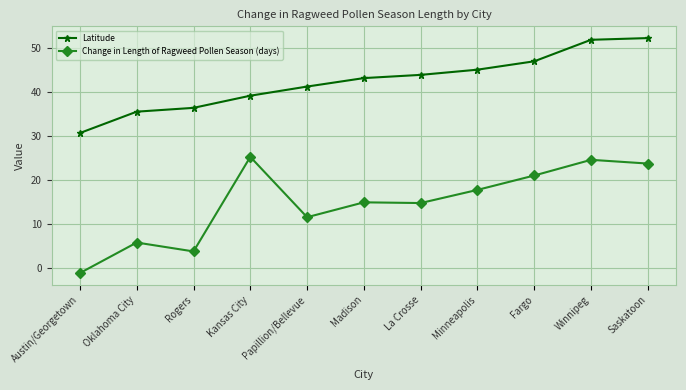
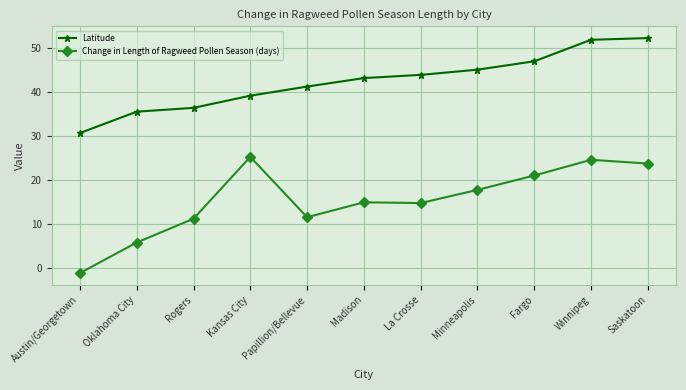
  {
    "Latitude": {
      "Austin/Georgetown": 31,
      "Oklahoma City": 35,
      "Rogers": 36,
      "Kansas City": 39,
      "Papillion/Bellevue": 41,
      "Madison": 43,
      "La Crosse": 44,
      "Minneapolis": 45,
      "Fargo": 47,
      "Winnipeg": 52,
      "Saskatoon": 52
    },
    "Change in Length of Ragweed Pollen Season (days)": {
      "Austin/Georgetown": -1,
      "Oklahoma City": 6,
-     "Rogers": 4,
+     "Rogers": 11,
      "Kansas City": 25,
      "Papillion/Bellevue": 12,
      "Madison": 15,
      "La Crosse": 15,
      "Minneapolis": 18,
      "Fargo": 21,
      "Winnipeg": 25,
      "Saskatoon": 24
    }
  }
